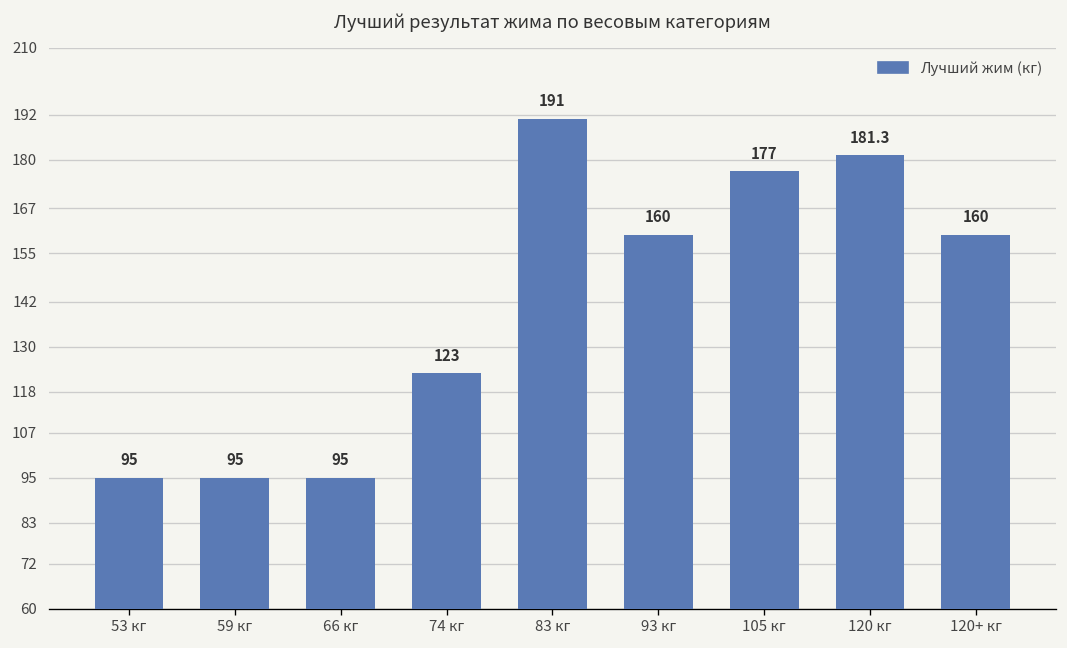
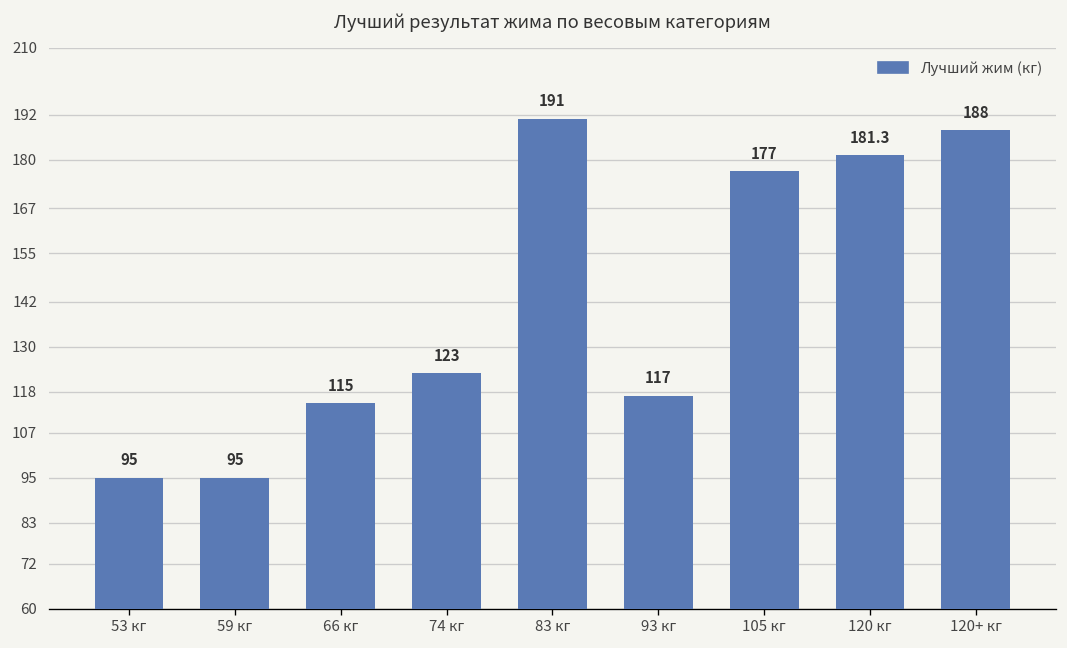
  {
    "53 кг": 95,
    "59 кг": 95,
-   "66 кг": 95,
+   "66 кг": 115,
    "74 кг": 123,
    "83 кг": 191,
-   "93 кг": 160,
+   "93 кг": 117,
    "105 кг": 177,
    "120 кг": 181.3,
-   "120+ кг": 160
+   "120+ кг": 188
  }
